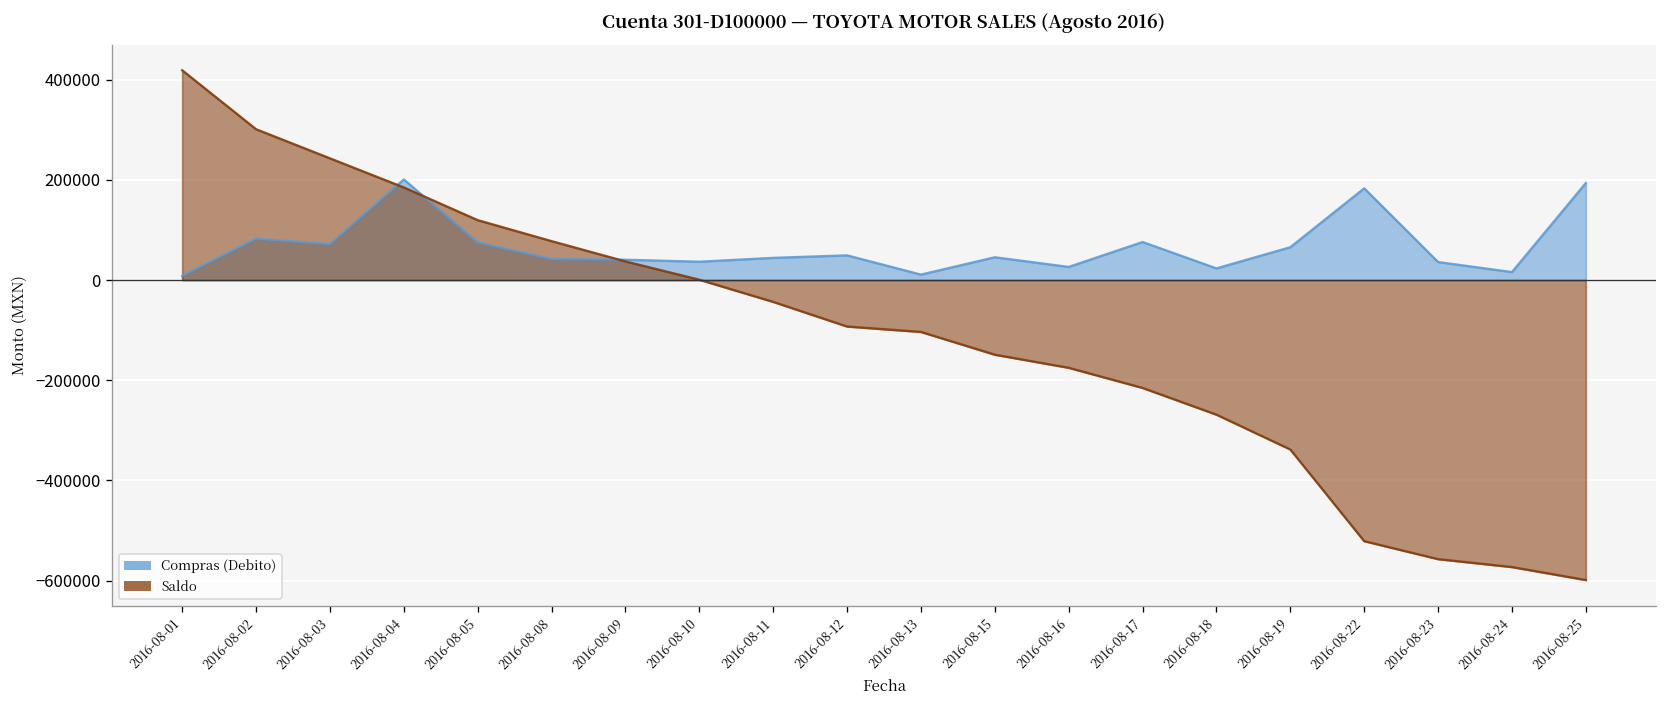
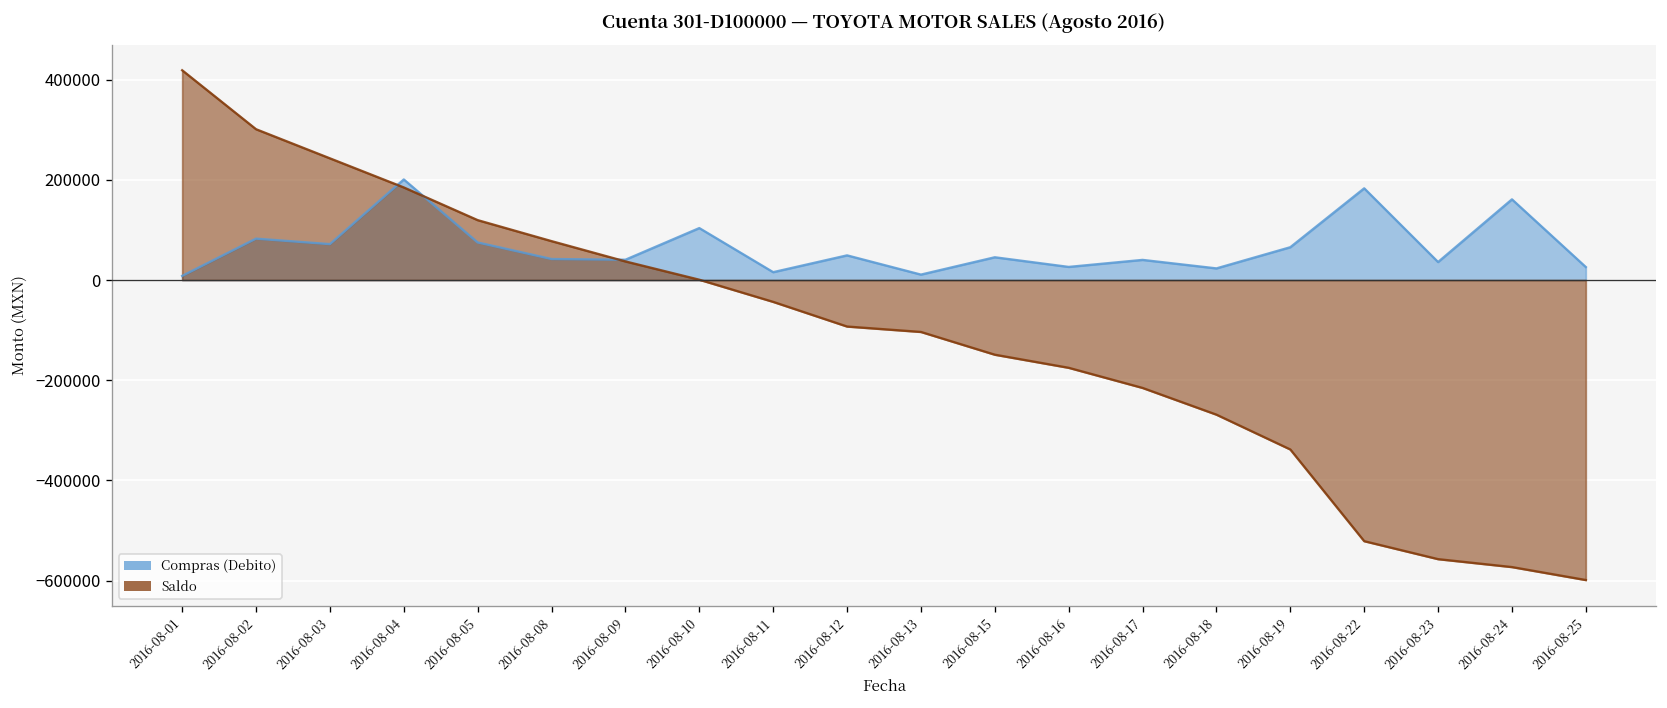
  {
    "Compras (Debito)": {
      "2016-08-01": 10000,
      "2016-08-02": 80000,
      "2016-08-03": 70000,
      "2016-08-04": 200000,
      "2016-08-05": 70000,
      "2016-08-08": 40000,
-     "2016-08-10": 40000,
-     "2016-08-11": 40000,
+     "2016-08-10": 100000,
+     "2016-08-11": 20000,
      "2016-08-12": 50000,
      "2016-08-13": 10000,
      "2016-08-15": 50000,
      "2016-08-16": 30000,
-     "2016-08-17": 80000,
+     "2016-08-17": 40000,
      "2016-08-18": 20000,
      "2016-08-19": 70000,
      "2016-08-22": 180000,
      "2016-08-23": 40000,
-     "2016-08-24": 20000,
-     "2016-08-25": 190000
+     "2016-08-24": 160000,
+     "2016-08-25": 30000
    }
  }
